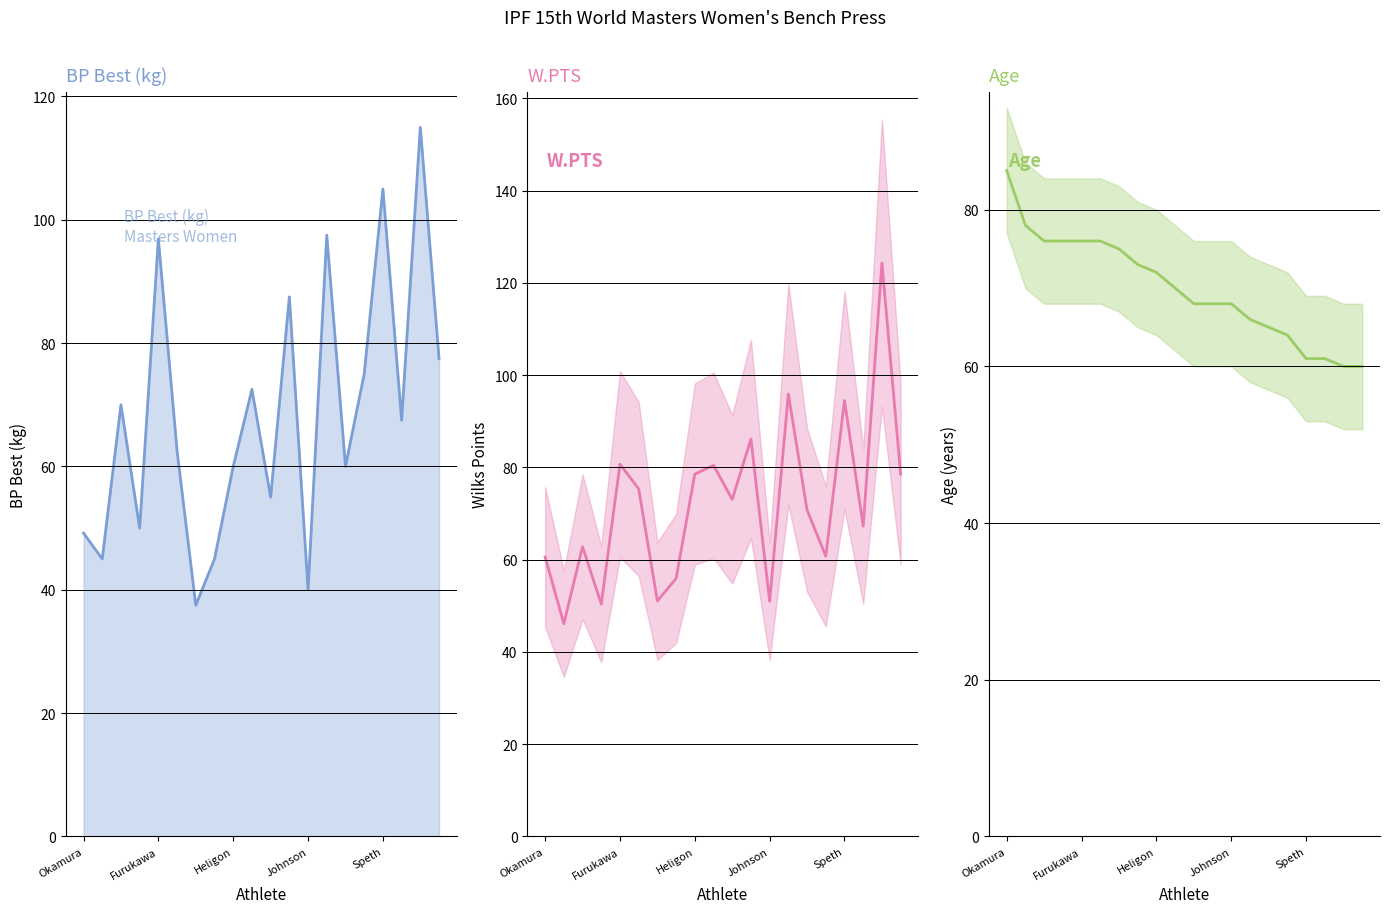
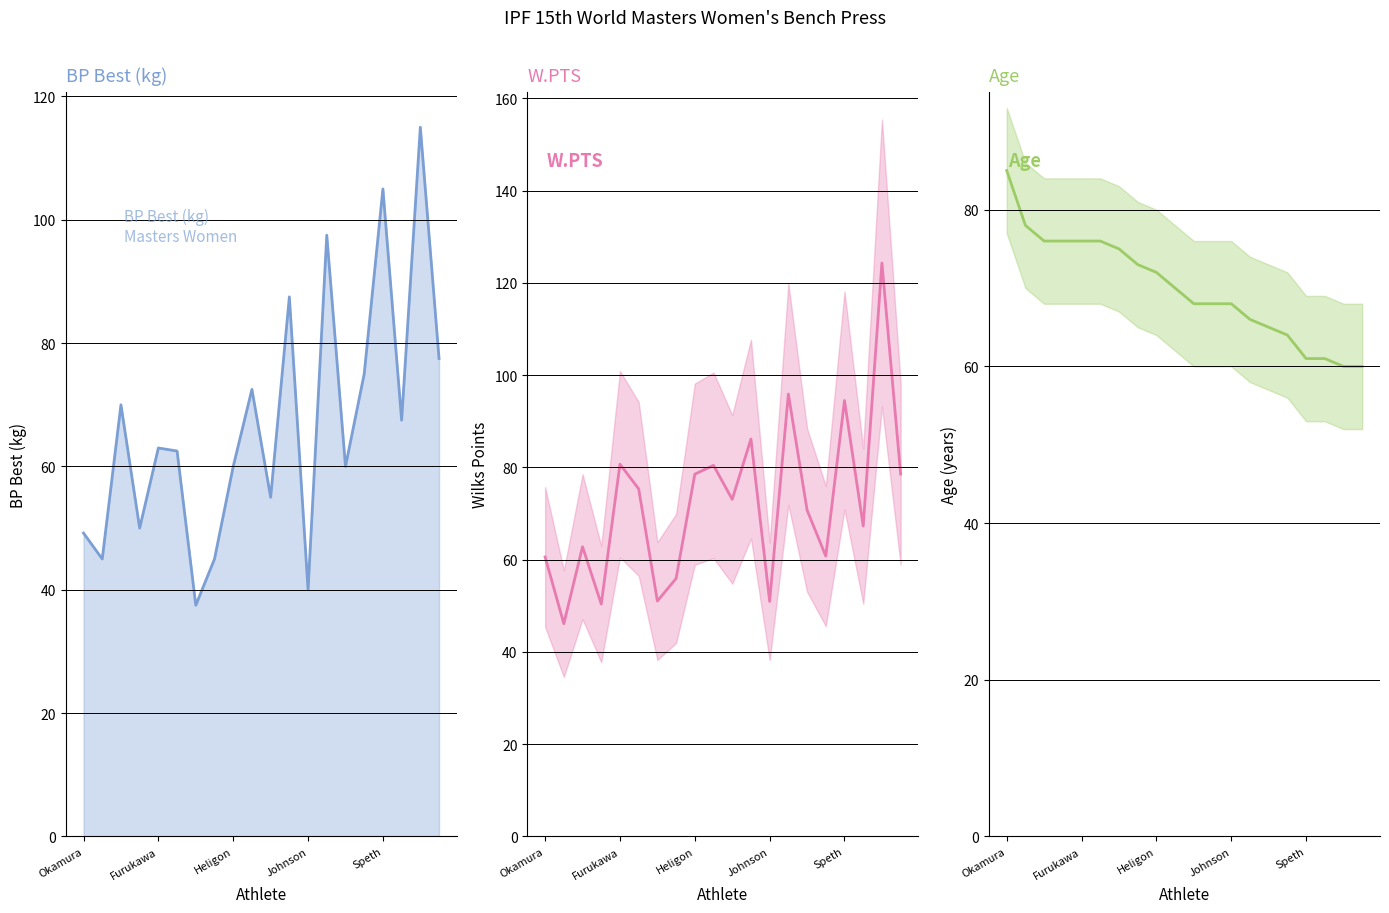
  {
    "BP Best (kg)": {
      "Okamura": 49,
-     "Furukawa": 97,
+     "Furukawa": 63,
      "Heligon": 60,
      "Johnson": 40,
      "Speth": 105
    }
  }
